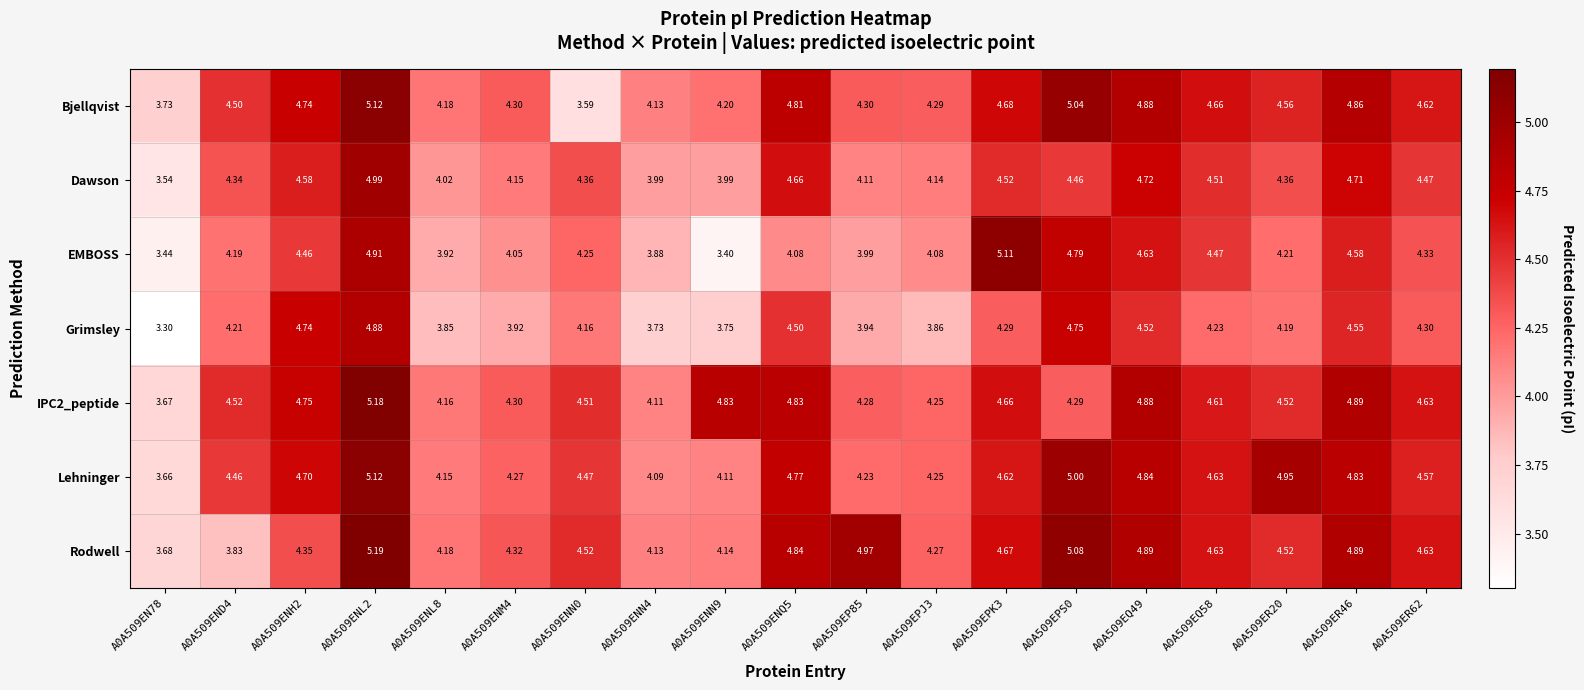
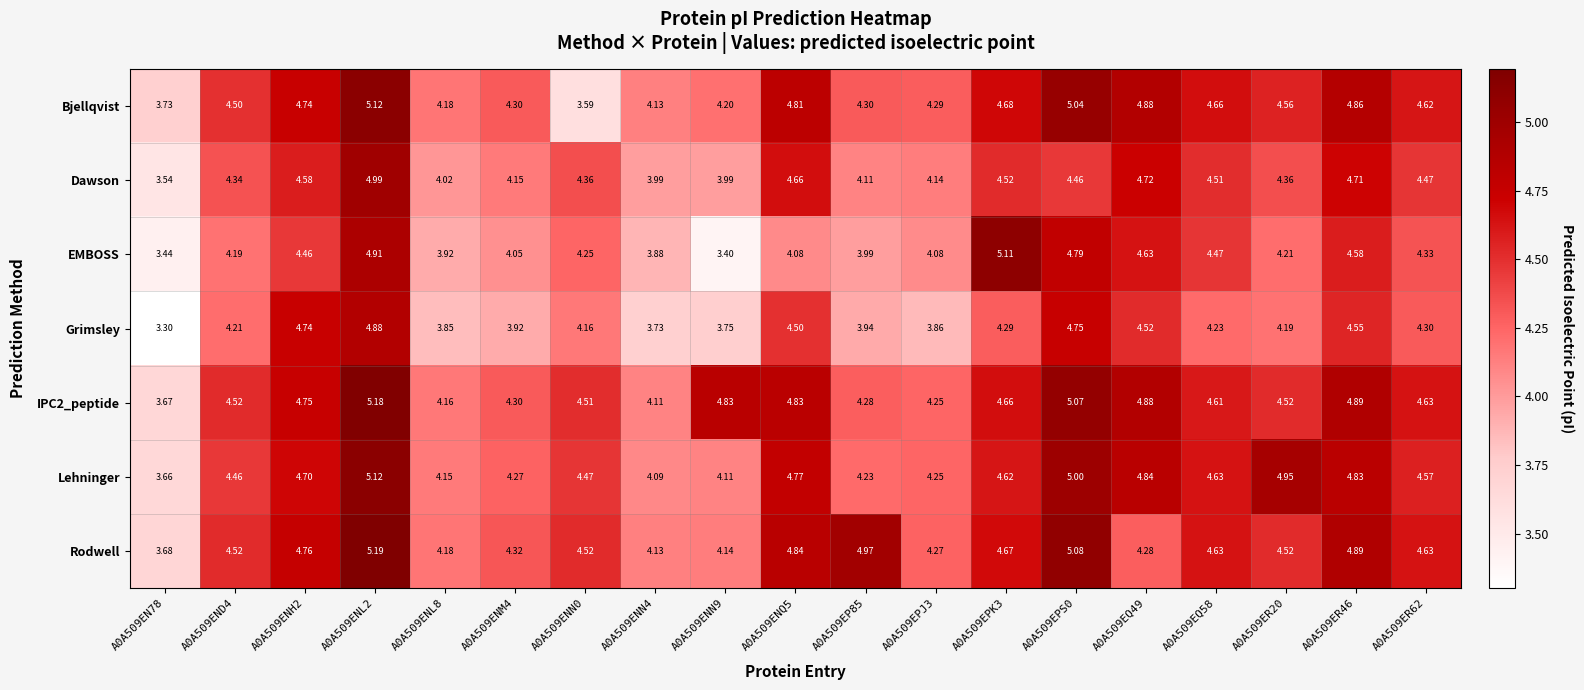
  {
    "Bjellqvist": {
      "A0A509EN78": 3.73,
      "A0A509END4": 4.50,
      "A0A509ENH2": 4.74,
      "A0A509ENL2": 5.12,
      "A0A509ENL8": 4.18,
      "A0A509ENM4": 4.30,
      "A0A509ENN0": 3.59,
      "A0A509ENN4": 4.13,
      "A0A509ENN9": 4.20,
      "A0A509ENQ5": 4.81,
      "A0A509EP85": 4.30,
      "A0A509EPJ3": 4.29,
      "A0A509EPK3": 4.68,
      "A0A509EPS0": 5.04,
      "A0A509EQ49": 4.88,
      "A0A509EQ58": 4.66,
      "A0A509ER20": 4.56,
      "A0A509ER46": 4.86,
      "A0A509ER62": 4.62
    },
    "Dawson": {
      "A0A509EN78": 3.54,
      "A0A509END4": 4.34,
      "A0A509ENH2": 4.58,
      "A0A509ENL2": 4.99,
      "A0A509ENL8": 4.02,
      "A0A509ENM4": 4.15,
      "A0A509ENN0": 4.36,
      "A0A509ENN4": 3.99,
      "A0A509ENN9": 3.99,
      "A0A509ENQ5": 4.66,
      "A0A509EP85": 4.11,
      "A0A509EPJ3": 4.14,
      "A0A509EPK3": 4.52,
      "A0A509EPS0": 4.46,
      "A0A509EQ49": 4.72,
      "A0A509EQ58": 4.51,
      "A0A509ER20": 4.36,
      "A0A509ER46": 4.71,
      "A0A509ER62": 4.47
    },
    "EMBOSS": {
      "A0A509EN78": 3.44,
      "A0A509END4": 4.19,
      "A0A509ENH2": 4.46,
      "A0A509ENL2": 4.91,
      "A0A509ENL8": 3.92,
      "A0A509ENM4": 4.05,
      "A0A509ENN0": 4.25,
      "A0A509ENN4": 3.88,
      "A0A509ENN9": 3.40,
      "A0A509ENQ5": 4.08,
      "A0A509EP85": 3.99,
      "A0A509EPJ3": 4.08,
      "A0A509EPK3": 5.11,
      "A0A509EPS0": 4.79,
      "A0A509EQ49": 4.63,
      "A0A509EQ58": 4.47,
      "A0A509ER20": 4.21,
      "A0A509ER46": 4.58,
      "A0A509ER62": 4.33
    },
    "Grimsley": {
      "A0A509EN78": 3.30,
      "A0A509END4": 4.21,
      "A0A509ENH2": 4.74,
      "A0A509ENL2": 4.88,
      "A0A509ENL8": 3.85,
      "A0A509ENM4": 3.92,
      "A0A509ENN0": 4.16,
      "A0A509ENN4": 3.73,
      "A0A509ENN9": 3.75,
      "A0A509ENQ5": 4.50,
      "A0A509EP85": 3.94,
      "A0A509EPJ3": 3.86,
      "A0A509EPK3": 4.29,
      "A0A509EPS0": 4.75,
      "A0A509EQ49": 4.52,
      "A0A509EQ58": 4.23,
      "A0A509ER20": 4.19,
      "A0A509ER46": 4.55,
      "A0A509ER62": 4.30
    },
    "IPC2_peptide": {
      "A0A509EN78": 3.67,
      "A0A509END4": 4.52,
      "A0A509ENH2": 4.75,
      "A0A509ENL2": 5.18,
      "A0A509ENL8": 4.16,
      "A0A509ENM4": 4.30,
      "A0A509ENN0": 4.51,
      "A0A509ENN4": 4.11,
      "A0A509ENN9": 4.83,
      "A0A509ENQ5": 4.83,
      "A0A509EP85": 4.28,
      "A0A509EPJ3": 4.25,
      "A0A509EPK3": 4.66,
-     "A0A509EPS0": 4.29,
+     "A0A509EPS0": 5.07,
      "A0A509EQ49": 4.88,
      "A0A509EQ58": 4.61,
      "A0A509ER20": 4.52,
      "A0A509ER46": 4.89,
      "A0A509ER62": 4.63
    },
    "Lehninger": {
      "A0A509EN78": 3.66,
      "A0A509END4": 4.46,
      "A0A509ENH2": 4.70,
      "A0A509ENL2": 5.12,
      "A0A509ENL8": 4.15,
      "A0A509ENM4": 4.27,
      "A0A509ENN0": 4.47,
      "A0A509ENN4": 4.09,
      "A0A509ENN9": 4.11,
      "A0A509ENQ5": 4.77,
      "A0A509EP85": 4.23,
      "A0A509EPJ3": 4.25,
      "A0A509EPK3": 4.62,
      "A0A509EPS0": 5.00,
      "A0A509EQ49": 4.84,
      "A0A509EQ58": 4.63,
      "A0A509ER20": 4.95,
      "A0A509ER46": 4.83,
      "A0A509ER62": 4.57
    },
    "Rodwell": {
      "A0A509EN78": 3.68,
-     "A0A509END4": 3.83,
-     "A0A509ENH2": 4.35,
+     "A0A509END4": 4.52,
+     "A0A509ENH2": 4.76,
      "A0A509ENL2": 5.19,
      "A0A509ENL8": 4.18,
      "A0A509ENM4": 4.32,
      "A0A509ENN0": 4.52,
      "A0A509ENN4": 4.13,
      "A0A509ENN9": 4.14,
      "A0A509ENQ5": 4.84,
      "A0A509EP85": 4.97,
      "A0A509EPJ3": 4.27,
      "A0A509EPK3": 4.67,
      "A0A509EPS0": 5.08,
-     "A0A509EQ49": 4.89,
+     "A0A509EQ49": 4.28,
      "A0A509EQ58": 4.63,
      "A0A509ER20": 4.52,
      "A0A509ER46": 4.89,
      "A0A509ER62": 4.63
    }
  }
